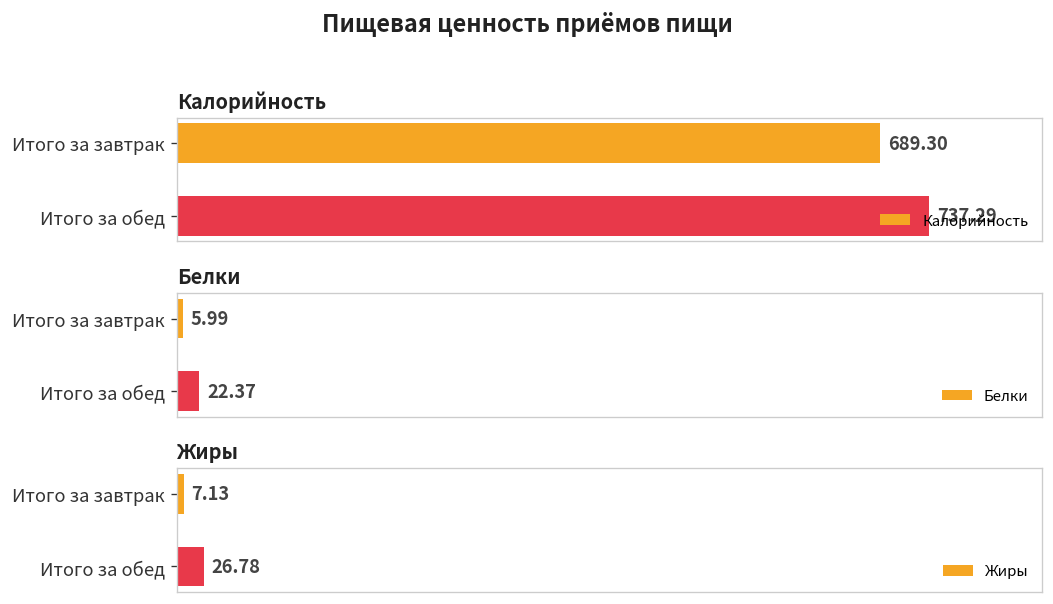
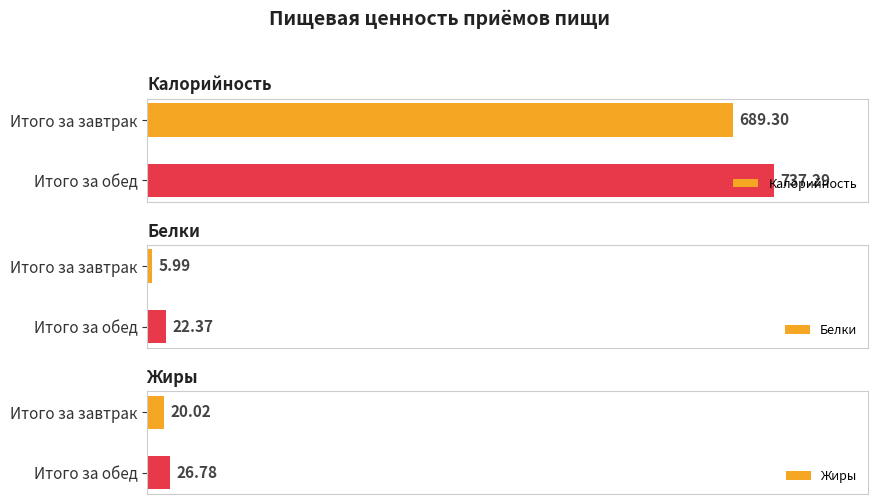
  {
    "Калорийность": {
      "Итого за завтрак": 689.30,
      "Итого за обед": 737.29
    },
    "Белки": {
      "Итого за завтрак": 5.99,
      "Итого за обед": 22.37
    },
    "Жиры": {
-     "Итого за завтрак": 7.13,
+     "Итого за завтрак": 20.02,
      "Итого за обед": 26.78
    }
  }
